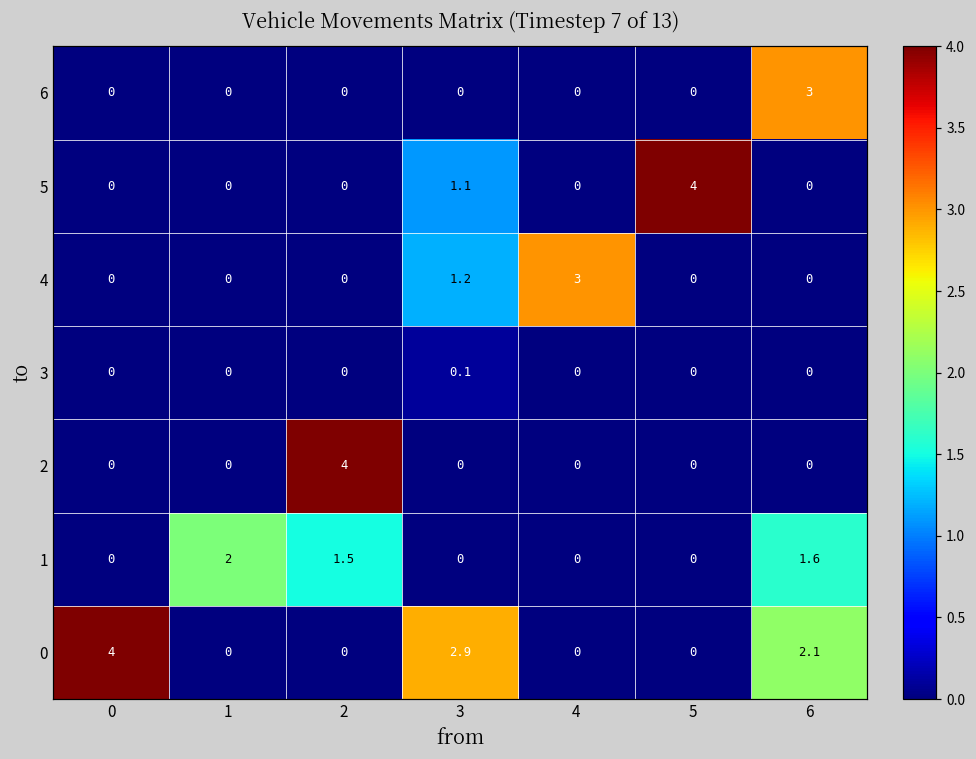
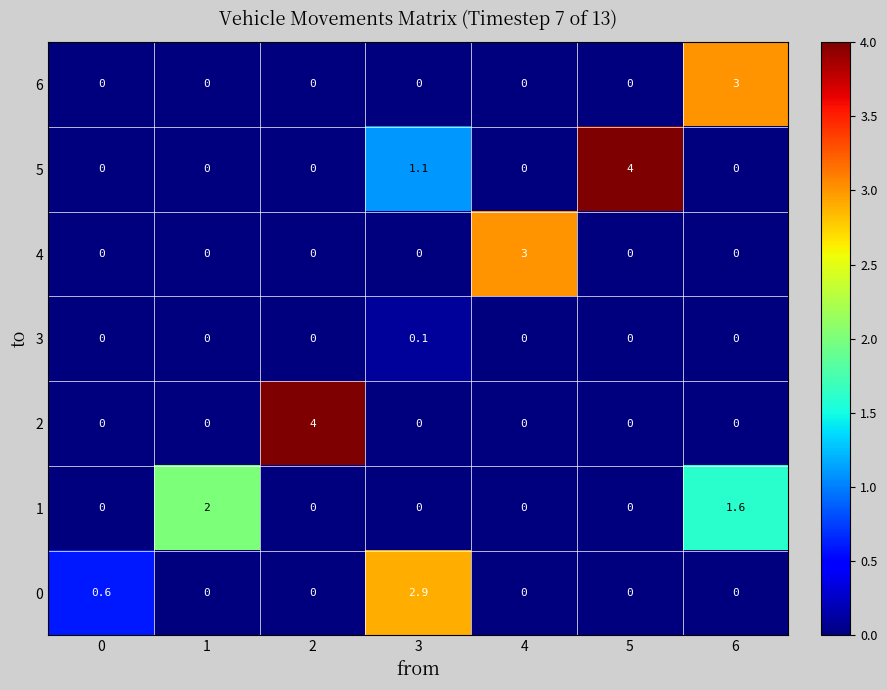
  {
    "6": {
      "0": 0,
      "1": 0,
      "2": 0,
      "3": 0,
      "4": 0,
      "5": 0,
      "6": 3
    },
    "5": {
      "0": 0,
      "1": 0,
      "2": 0,
      "3": 1.1,
      "4": 0,
      "5": 4,
      "6": 0
    },
    "4": {
      "0": 0,
      "1": 0,
      "2": 0,
-     "3": 1.2,
+     "3": 0,
      "4": 3,
      "5": 0,
      "6": 0
    },
    "3": {
      "0": 0,
      "1": 0,
      "2": 0,
      "3": 0.1,
      "4": 0,
      "5": 0,
      "6": 0
    },
    "2": {
      "0": 0,
      "1": 0,
      "2": 4,
      "3": 0,
      "4": 0,
      "5": 0,
      "6": 0
    },
    "1": {
      "0": 0,
      "1": 2,
-     "2": 1.5,
+     "2": 0,
      "3": 0,
      "4": 0,
      "5": 0,
      "6": 1.6
    },
    "0": {
-     "0": 4,
+     "0": 0.6,
      "1": 0,
      "2": 0,
      "3": 2.9,
      "4": 0,
      "5": 0,
-     "6": 2.1
+     "6": 0
    }
  }
